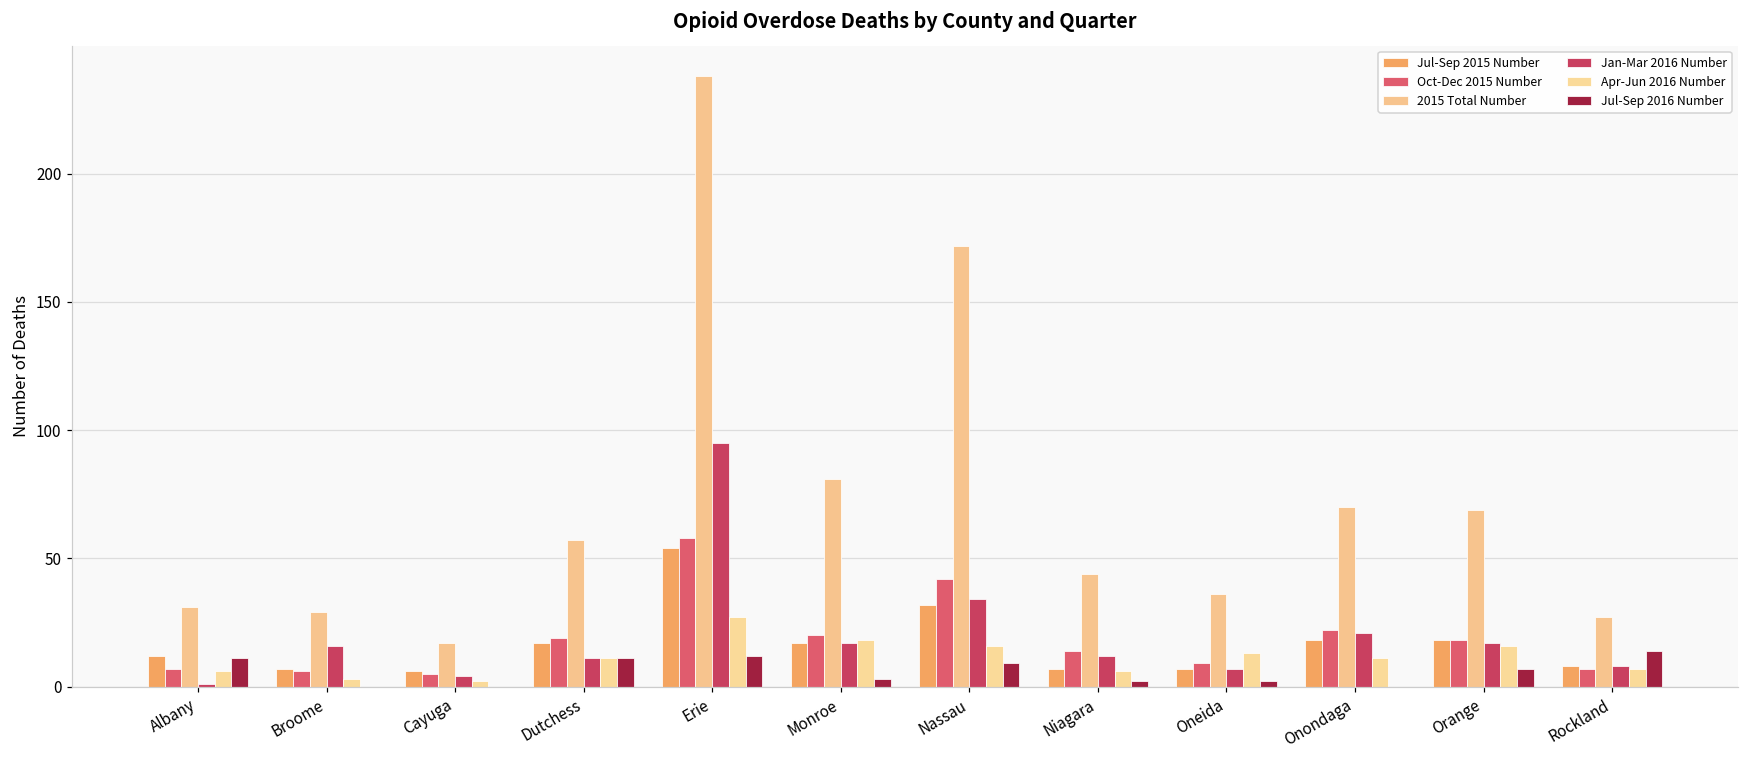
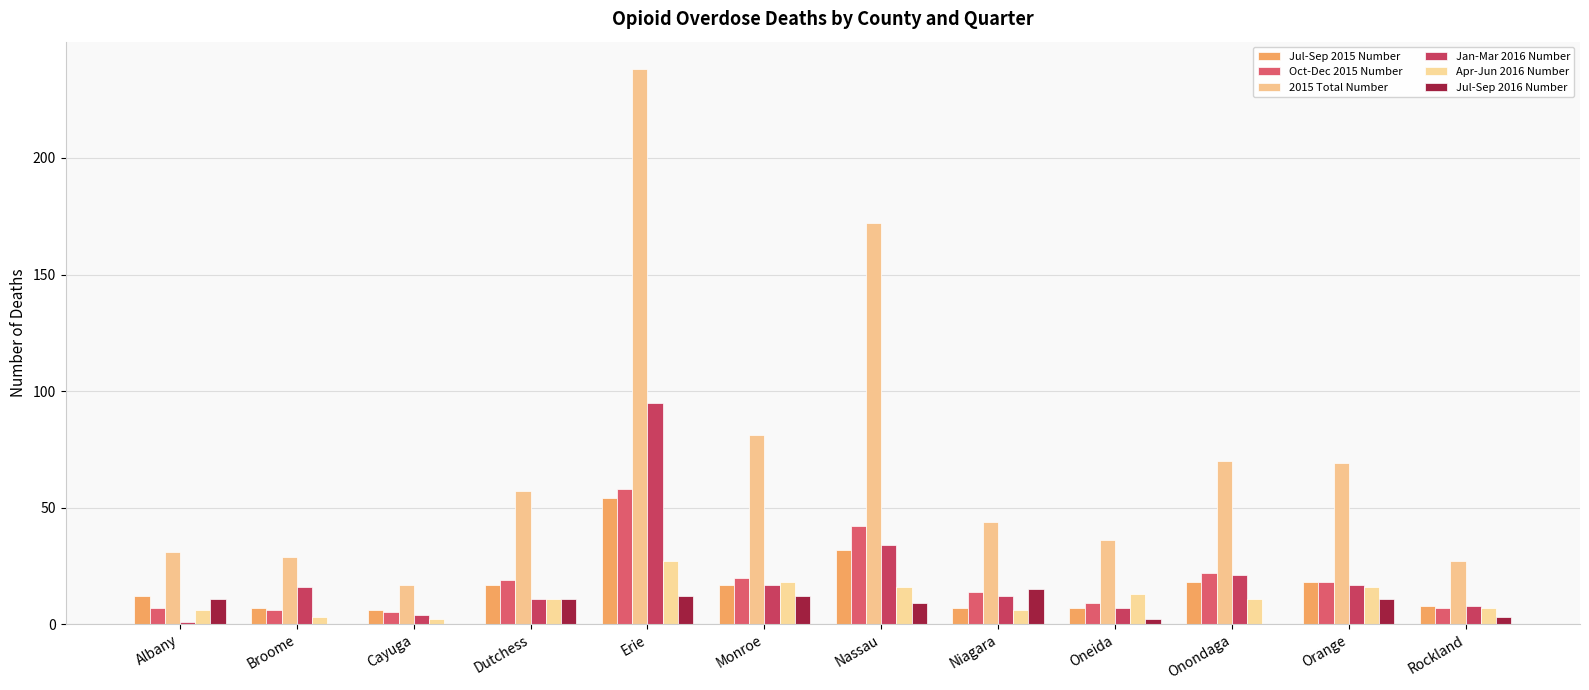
  {
    "Jul-Sep 2016 Number": {
      "Albany": 11,
      "Broome": 0,
      "Cayuga": 0,
      "Dutchess": 11,
      "Erie": 12,
-     "Monroe": 3,
+     "Monroe": 12,
      "Nassau": 9,
-     "Niagara": 2,
+     "Niagara": 15,
      "Oneida": 2,
      "Onondaga": 0,
-     "Orange": 7,
-     "Rockland": 14
+     "Orange": 11,
+     "Rockland": 3
    }
  }
